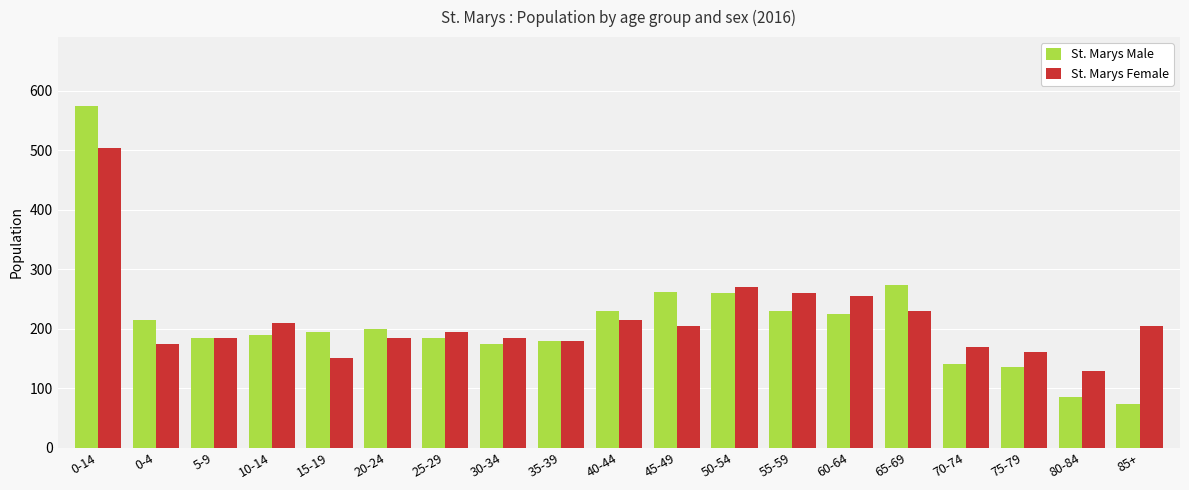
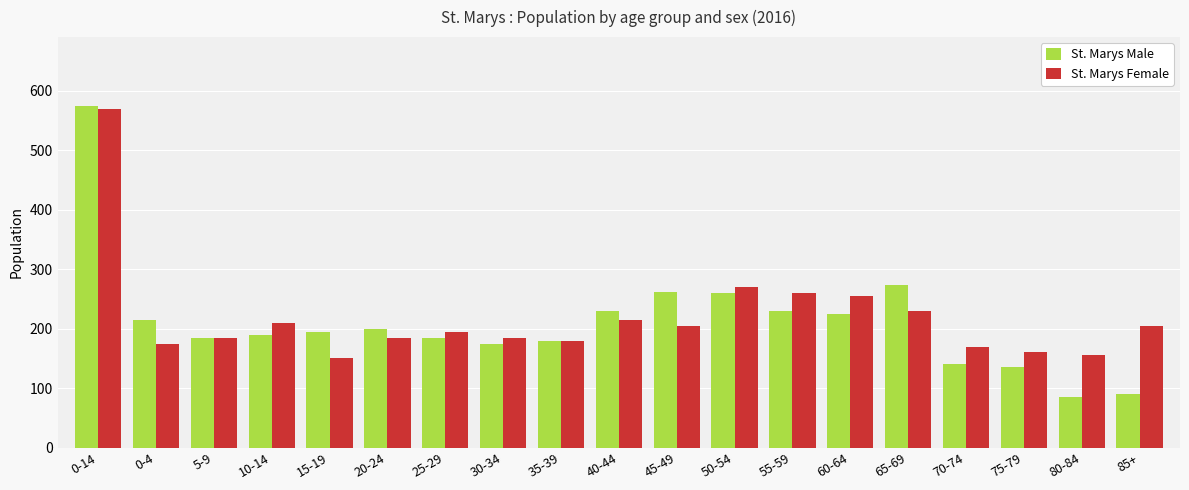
  {
    "St. Marys Male": {
      "0-14": 580,
      "0-4": 220,
      "5-9": 190,
      "10-14": 190,
      "15-19": 200,
      "20-24": 200,
      "25-29": 190,
      "30-34": 180,
      "35-39": 180,
      "40-44": 230,
      "45-49": 260,
      "50-54": 260,
      "55-59": 230,
      "60-64": 230,
      "65-69": 270,
      "70-74": 140,
      "75-79": 140,
      "80-84": 90,
-     "85+": 70
+     "85+": 90
    },
    "St. Marys Female": {
-     "0-14": 500,
+     "0-14": 570,
      "0-4": 180,
      "5-9": 190,
      "10-14": 210,
      "15-19": 150,
      "20-24": 190,
      "25-29": 200,
      "30-34": 190,
      "35-39": 180,
      "40-44": 220,
      "45-49": 210,
      "50-54": 270,
      "55-59": 260,
      "60-64": 260,
      "65-69": 230,
      "70-74": 170,
      "75-79": 160,
-     "80-84": 130,
+     "80-84": 160,
      "85+": 210
    }
  }
